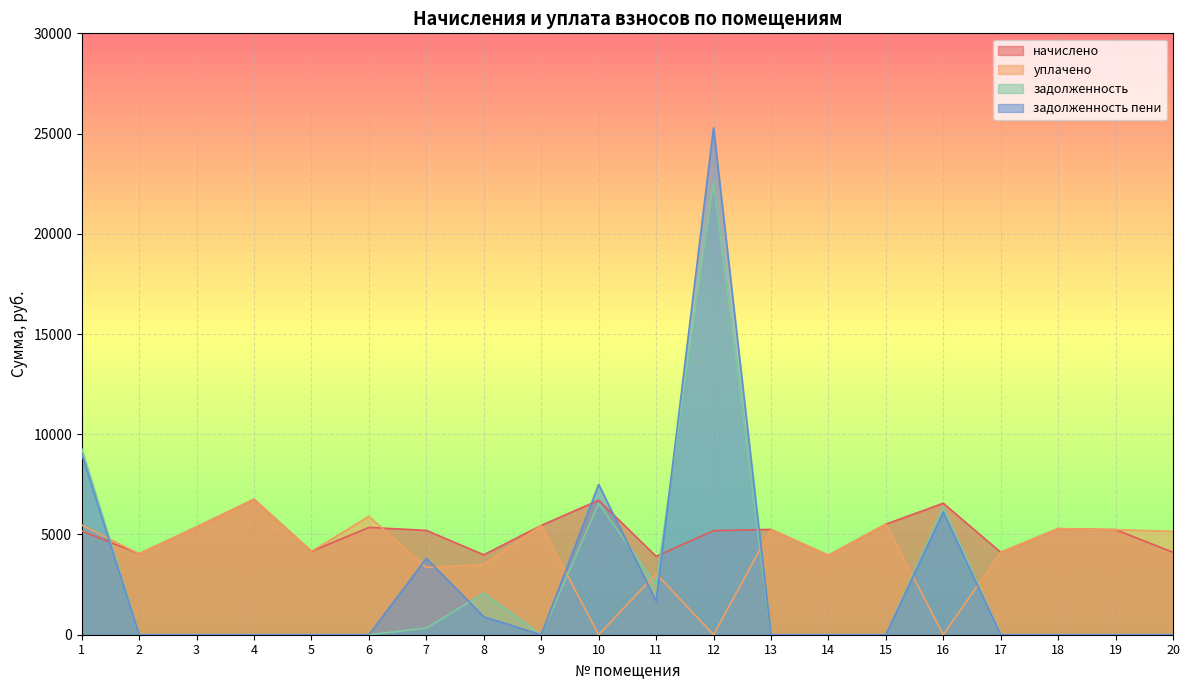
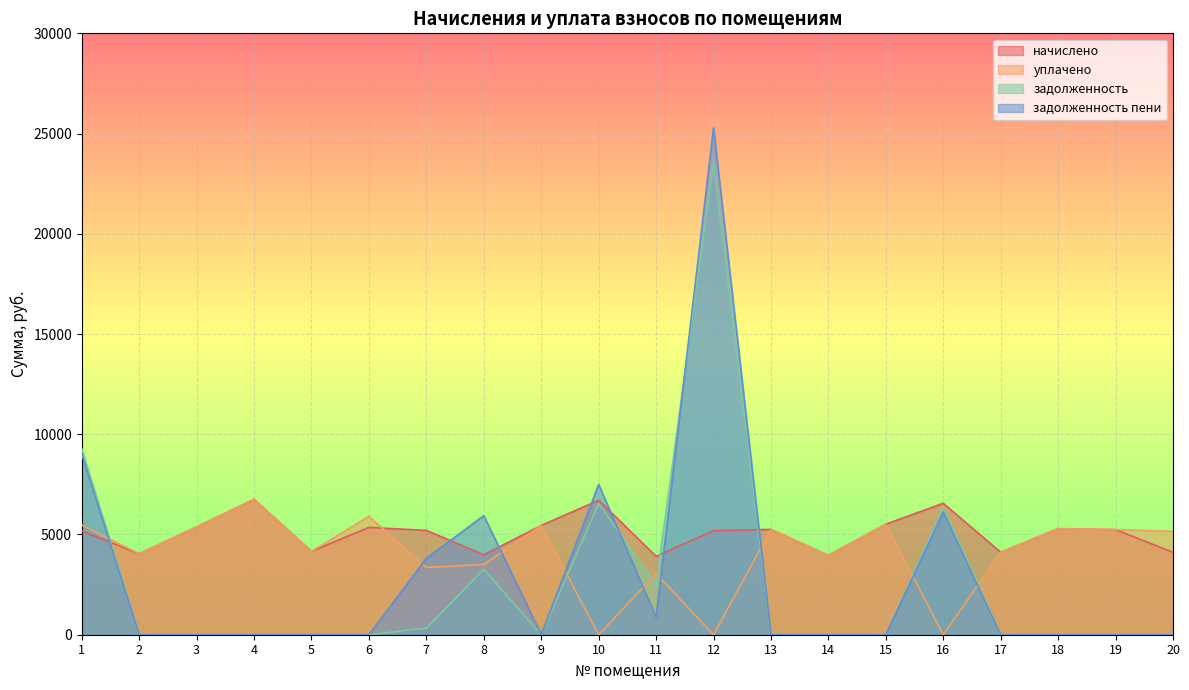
  {
    "задолженность": {
      "1": 9300,
      "7": 300,
-     "8": 2100,
+     "8": 3300,
      "10": 6500,
      "11": 2500,
-     "12": 22600,
+     "12": 23600,
      "16": 6400
    },
    "задолженность пени": {
      "1": 9000,
      "7": 3800,
-     "8": 900,
+     "8": 5900,
      "10": 7500,
-     "11": 1700,
+     "11": 900,
      "12": 25300,
      "16": 6100
    }
  }
